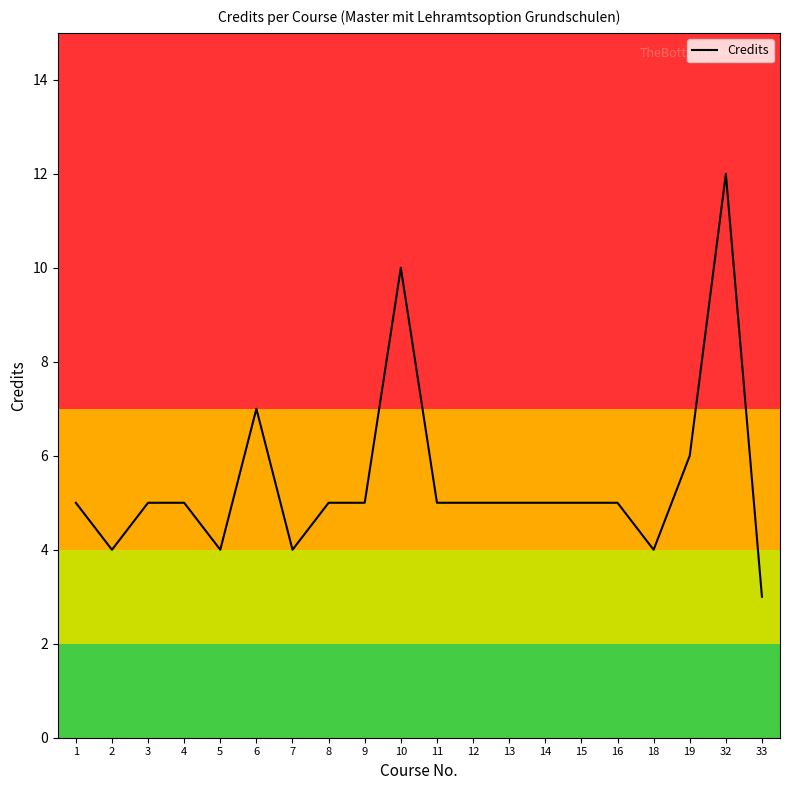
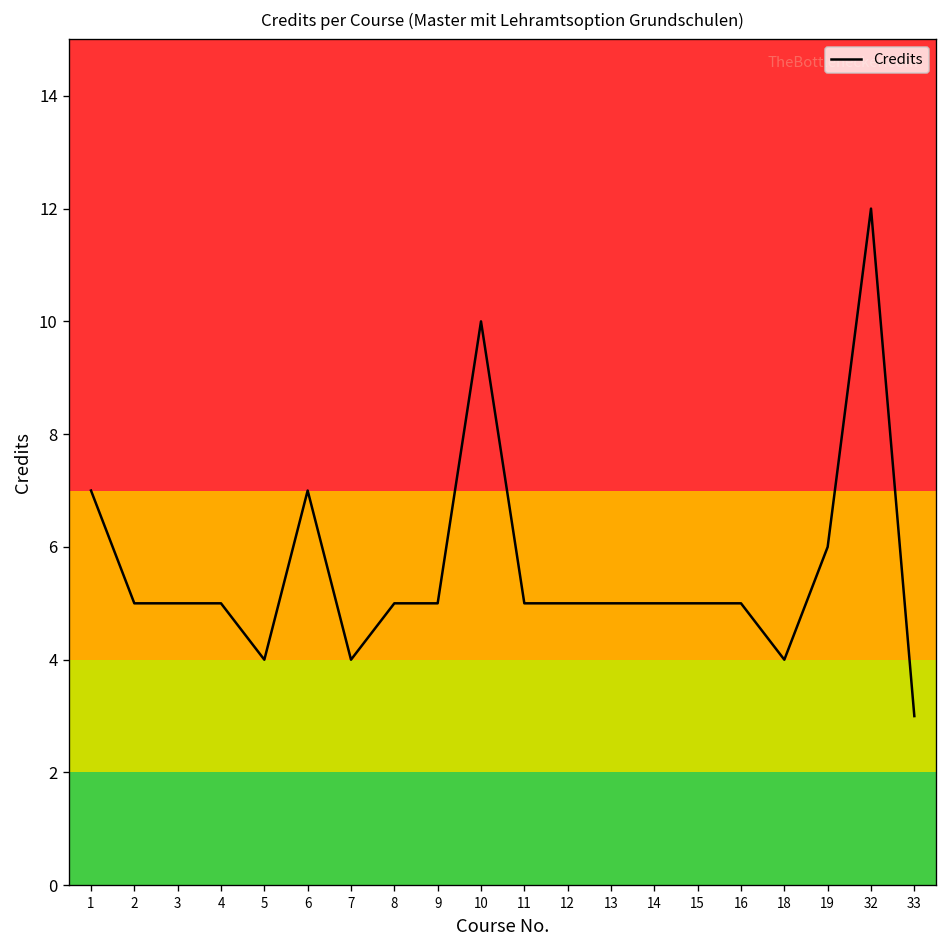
  {
-   "1": 5,
-   "2": 4,
+   "1": 7,
+   "2": 5,
    "3": 5,
    "4": 5,
    "5": 4,
    "6": 7,
    "7": 4,
    "8": 5,
    "9": 5,
    "10": 10,
    "11": 5,
    "12": 5,
    "13": 5,
    "14": 5,
    "15": 5,
    "16": 5,
    "18": 4,
    "19": 6,
    "32": 12,
    "33": 3
  }
